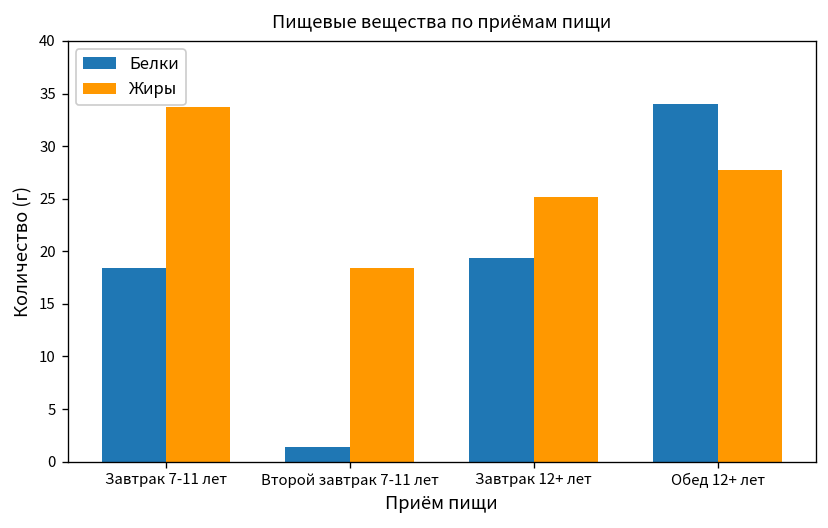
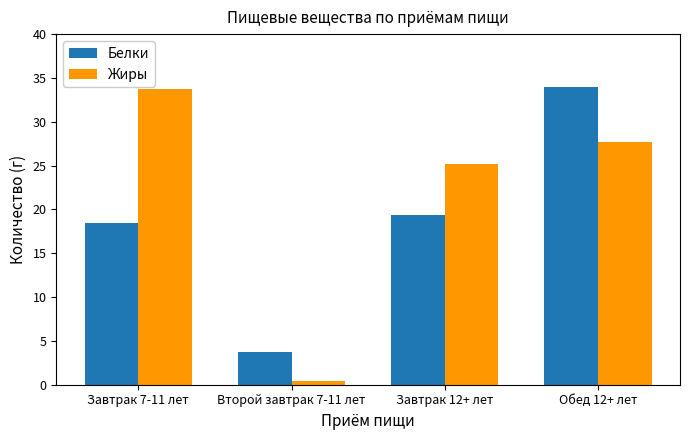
  {
    "Белки": {
      "Завтрак 7-11 лет": 18,
-     "Второй завтрак 7-11 лет": 1,
+     "Второй завтрак 7-11 лет": 4,
      "Завтрак 12+ лет": 19,
      "Обед 12+ лет": 34
    },
    "Жиры": {
      "Завтрак 7-11 лет": 34,
-     "Второй завтрак 7-11 лет": 18,
+     "Второй завтрак 7-11 лет": 0,
      "Завтрак 12+ лет": 25,
      "Обед 12+ лет": 28
    }
  }
